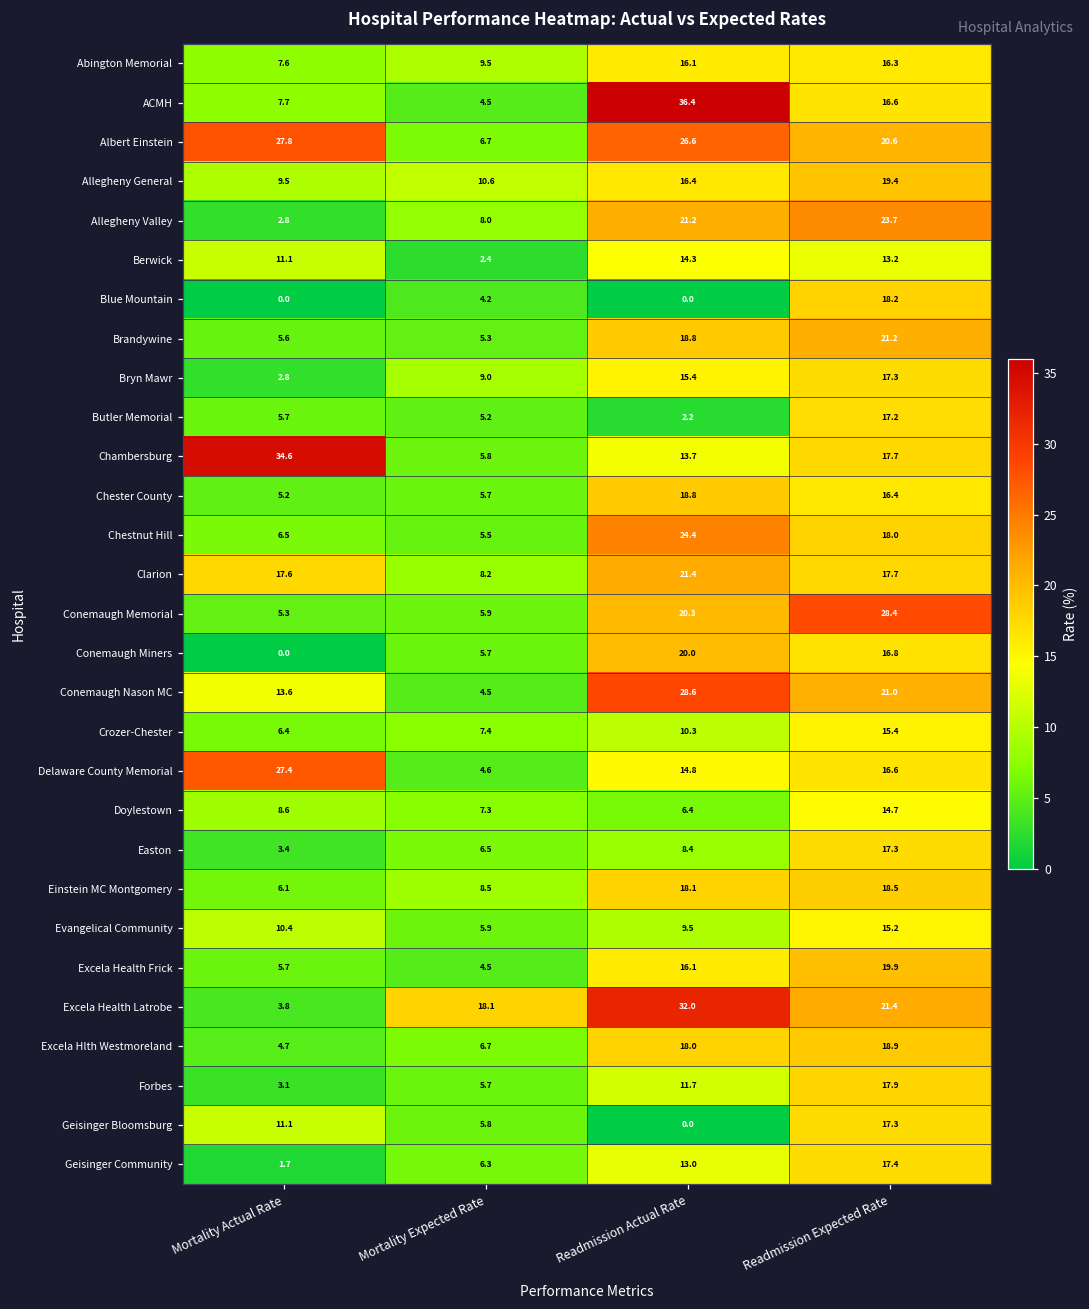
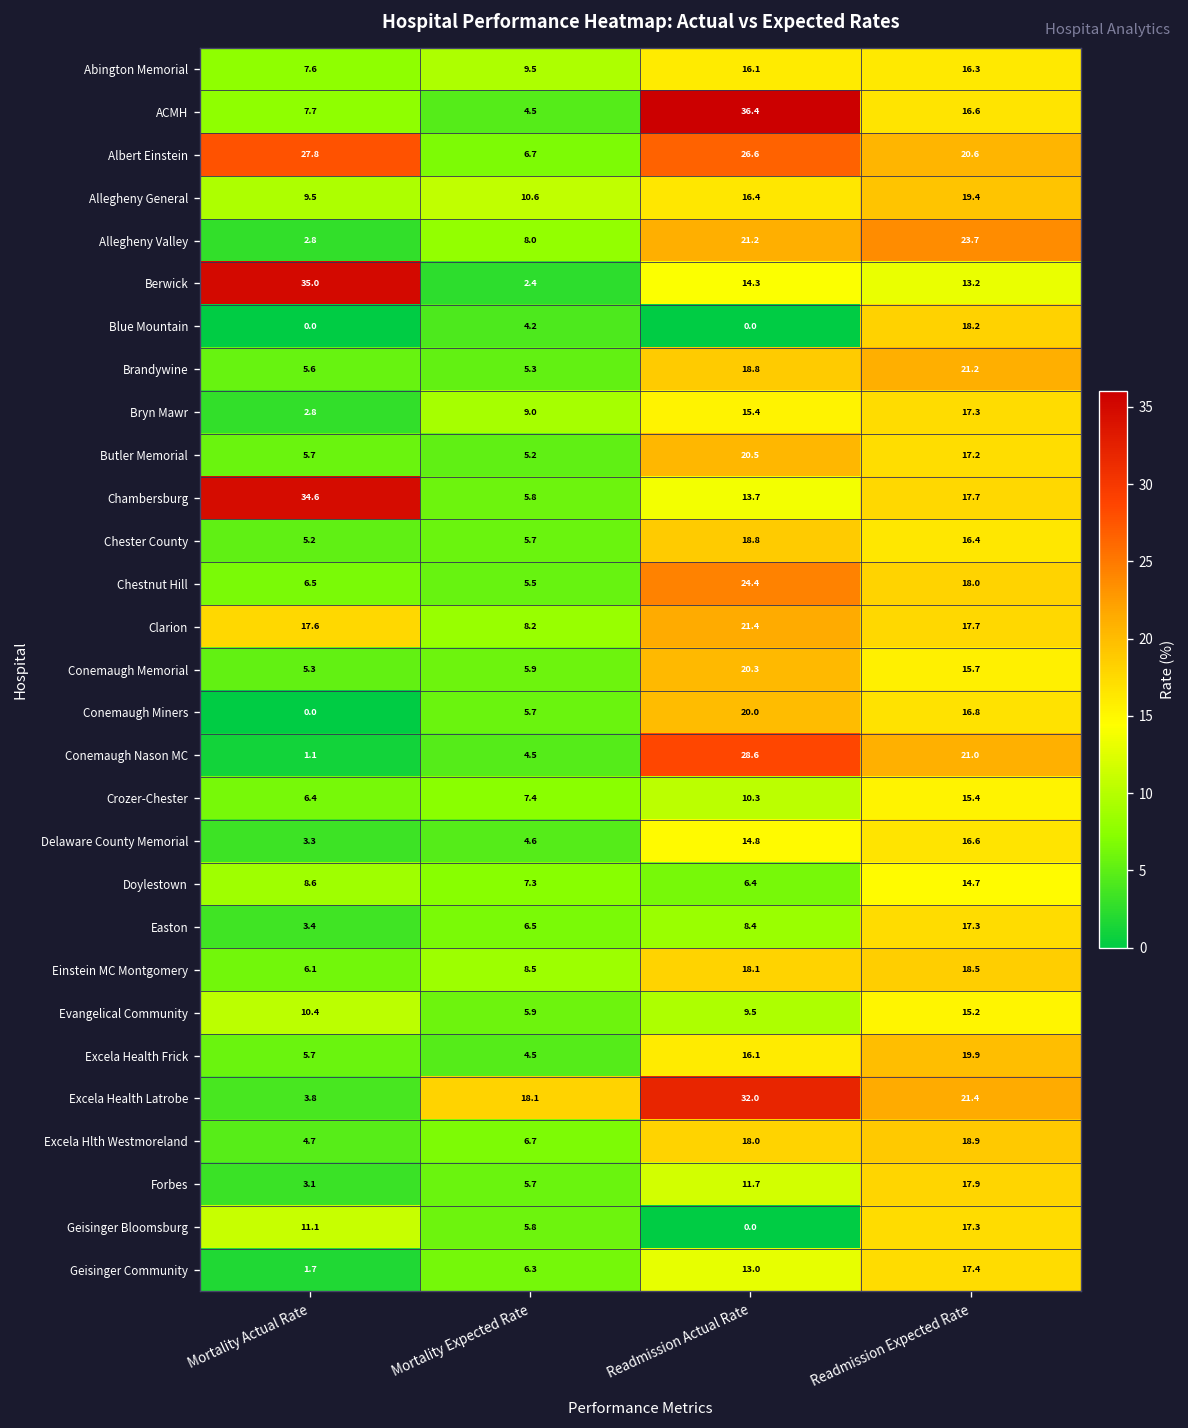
  {
    "Abington Memorial": {
      "Mortality Actual Rate": 7.6,
      "Mortality Expected Rate": 9.5,
      "Readmission Actual Rate": 16.1,
      "Readmission Expected Rate": 16.3
    },
    "ACMH": {
      "Mortality Actual Rate": 7.7,
      "Mortality Expected Rate": 4.5,
      "Readmission Actual Rate": 36.4,
      "Readmission Expected Rate": 16.6
    },
    "Albert Einstein": {
      "Mortality Actual Rate": 27.8,
      "Mortality Expected Rate": 6.7,
      "Readmission Actual Rate": 26.6,
      "Readmission Expected Rate": 20.6
    },
    "Allegheny General": {
      "Mortality Actual Rate": 9.5,
      "Mortality Expected Rate": 10.6,
      "Readmission Actual Rate": 16.4,
      "Readmission Expected Rate": 19.4
    },
    "Allegheny Valley": {
      "Mortality Actual Rate": 2.8,
      "Mortality Expected Rate": 8.0,
      "Readmission Actual Rate": 21.2,
      "Readmission Expected Rate": 23.7
    },
    "Berwick": {
-     "Mortality Actual Rate": 11.1,
+     "Mortality Actual Rate": 35.0,
      "Mortality Expected Rate": 2.4,
      "Readmission Actual Rate": 14.3,
      "Readmission Expected Rate": 13.2
    },
    "Blue Mountain": {
      "Mortality Actual Rate": 0.0,
      "Mortality Expected Rate": 4.2,
      "Readmission Actual Rate": 0.0,
      "Readmission Expected Rate": 18.2
    },
    "Brandywine": {
      "Mortality Actual Rate": 5.6,
      "Mortality Expected Rate": 5.3,
      "Readmission Actual Rate": 18.8,
      "Readmission Expected Rate": 21.2
    },
    "Bryn Mawr": {
      "Mortality Actual Rate": 2.8,
      "Mortality Expected Rate": 9.0,
      "Readmission Actual Rate": 15.4,
      "Readmission Expected Rate": 17.3
    },
    "Butler Memorial": {
      "Mortality Actual Rate": 5.7,
      "Mortality Expected Rate": 5.2,
-     "Readmission Actual Rate": 2.2,
+     "Readmission Actual Rate": 20.5,
      "Readmission Expected Rate": 17.2
    },
    "Chambersburg": {
      "Mortality Actual Rate": 34.6,
      "Mortality Expected Rate": 5.8,
      "Readmission Actual Rate": 13.7,
      "Readmission Expected Rate": 17.7
    },
    "Chester County": {
      "Mortality Actual Rate": 5.2,
      "Mortality Expected Rate": 5.7,
      "Readmission Actual Rate": 18.8,
      "Readmission Expected Rate": 16.4
    },
    "Chestnut Hill": {
      "Mortality Actual Rate": 6.5,
      "Mortality Expected Rate": 5.5,
      "Readmission Actual Rate": 24.4,
      "Readmission Expected Rate": 18.0
    },
    "Clarion": {
      "Mortality Actual Rate": 17.6,
      "Mortality Expected Rate": 8.2,
      "Readmission Actual Rate": 21.4,
      "Readmission Expected Rate": 17.7
    },
    "Conemaugh Memorial": {
      "Mortality Actual Rate": 5.3,
      "Mortality Expected Rate": 5.9,
      "Readmission Actual Rate": 20.3,
-     "Readmission Expected Rate": 28.4
+     "Readmission Expected Rate": 15.7
    },
    "Conemaugh Miners": {
      "Mortality Actual Rate": 0.0,
      "Mortality Expected Rate": 5.7,
      "Readmission Actual Rate": 20.0,
      "Readmission Expected Rate": 16.8
    },
    "Conemaugh Nason MC": {
-     "Mortality Actual Rate": 13.6,
+     "Mortality Actual Rate": 1.1,
      "Mortality Expected Rate": 4.5,
      "Readmission Actual Rate": 28.6,
      "Readmission Expected Rate": 21.0
    },
    "Crozer-Chester": {
      "Mortality Actual Rate": 6.4,
      "Mortality Expected Rate": 7.4,
      "Readmission Actual Rate": 10.3,
      "Readmission Expected Rate": 15.4
    },
    "Delaware County Memorial": {
-     "Mortality Actual Rate": 27.4,
+     "Mortality Actual Rate": 3.3,
      "Mortality Expected Rate": 4.6,
      "Readmission Actual Rate": 14.8,
      "Readmission Expected Rate": 16.6
    },
    "Doylestown": {
      "Mortality Actual Rate": 8.6,
      "Mortality Expected Rate": 7.3,
      "Readmission Actual Rate": 6.4,
      "Readmission Expected Rate": 14.7
    },
    "Easton": {
      "Mortality Actual Rate": 3.4,
      "Mortality Expected Rate": 6.5,
      "Readmission Actual Rate": 8.4,
      "Readmission Expected Rate": 17.3
    },
    "Einstein MC Montgomery": {
      "Mortality Actual Rate": 6.1,
      "Mortality Expected Rate": 8.5,
      "Readmission Actual Rate": 18.1,
      "Readmission Expected Rate": 18.5
    },
    "Evangelical Community": {
      "Mortality Actual Rate": 10.4,
      "Mortality Expected Rate": 5.9,
      "Readmission Actual Rate": 9.5,
      "Readmission Expected Rate": 15.2
    },
    "Excela Health Frick": {
      "Mortality Actual Rate": 5.7,
      "Mortality Expected Rate": 4.5,
      "Readmission Actual Rate": 16.1,
      "Readmission Expected Rate": 19.9
    },
    "Excela Health Latrobe": {
      "Mortality Actual Rate": 3.8,
      "Mortality Expected Rate": 18.1,
      "Readmission Actual Rate": 32.0,
      "Readmission Expected Rate": 21.4
    },
    "Excela Hlth Westmoreland": {
      "Mortality Actual Rate": 4.7,
      "Mortality Expected Rate": 6.7,
      "Readmission Actual Rate": 18.0,
      "Readmission Expected Rate": 18.9
    },
    "Forbes": {
      "Mortality Actual Rate": 3.1,
      "Mortality Expected Rate": 5.7,
      "Readmission Actual Rate": 11.7,
      "Readmission Expected Rate": 17.9
    },
    "Geisinger Bloomsburg": {
      "Mortality Actual Rate": 11.1,
      "Mortality Expected Rate": 5.8,
      "Readmission Actual Rate": 0.0,
      "Readmission Expected Rate": 17.3
    },
    "Geisinger Community": {
      "Mortality Actual Rate": 1.7,
      "Mortality Expected Rate": 6.3,
      "Readmission Actual Rate": 13.0,
      "Readmission Expected Rate": 17.4
    }
  }
